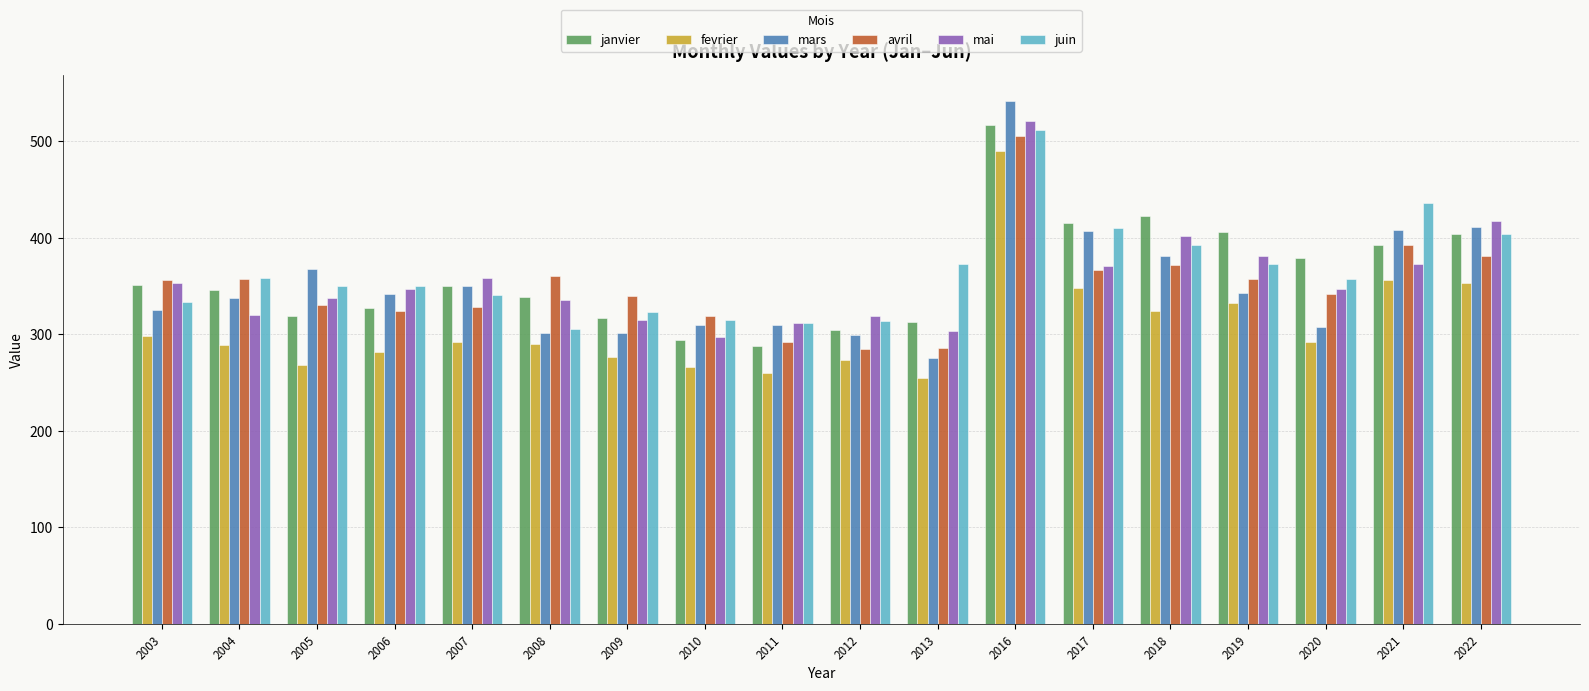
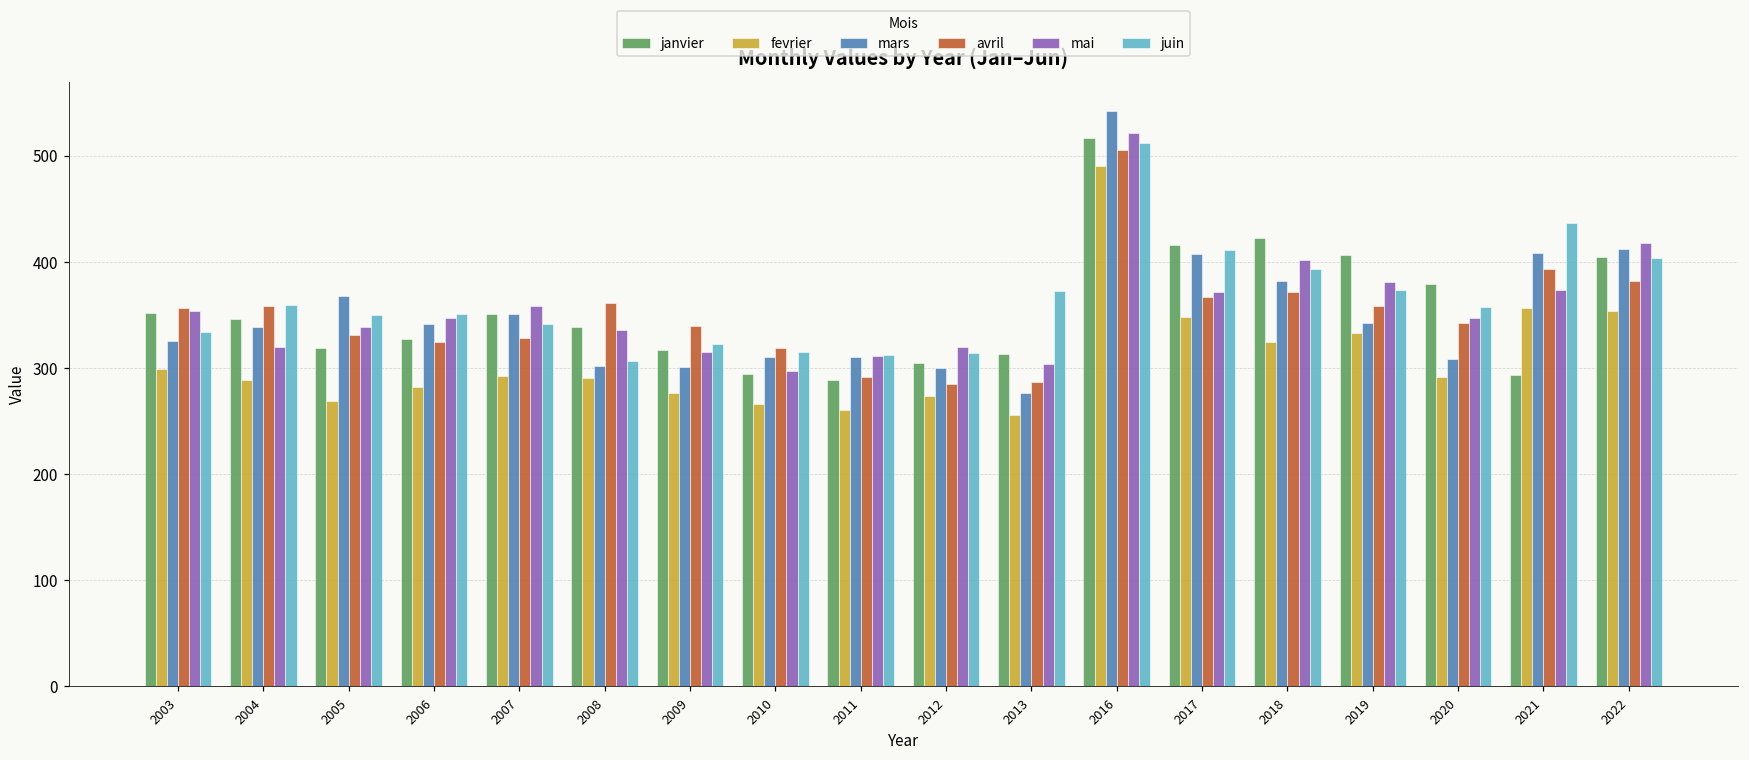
  {
    "janvier": {
      "2003": 350,
      "2004": 350,
      "2005": 320,
      "2006": 330,
      "2007": 350,
      "2008": 340,
      "2009": 320,
      "2010": 290,
      "2011": 290,
      "2012": 300,
      "2013": 310,
      "2016": 520,
      "2017": 420,
      "2018": 420,
      "2019": 410,
      "2020": 380,
-     "2021": 390,
+     "2021": 290,
      "2022": 400
    },
    "fevrier": {
      "2003": 300,
      "2004": 290,
      "2005": 270,
      "2006": 280,
      "2007": 290,
      "2008": 290,
      "2009": 280,
      "2010": 270,
      "2011": 260,
      "2012": 270,
      "2013": 260,
      "2016": 490,
      "2017": 350,
      "2018": 320,
      "2019": 330,
      "2020": 290,
      "2021": 360,
      "2022": 350
    },
    "avril": {
      "2003": 360,
      "2004": 360,
      "2005": 330,
      "2006": 320,
      "2007": 330,
      "2008": 360,
      "2009": 340,
      "2010": 320,
      "2011": 290,
      "2012": 290,
      "2013": 290,
      "2016": 510,
      "2017": 370,
      "2018": 370,
      "2019": 360,
      "2020": 340,
      "2021": 390,
      "2022": 380
    },
    "mai": {
      "2003": 350,
      "2004": 320,
      "2005": 340,
      "2006": 350,
      "2007": 360,
      "2008": 340,
      "2009": 320,
      "2010": 300,
      "2011": 310,
      "2012": 320,
      "2013": 300,
      "2016": 520,
      "2017": 370,
      "2018": 400,
      "2019": 380,
      "2020": 350,
      "2021": 370,
      "2022": 420
    }
  }
